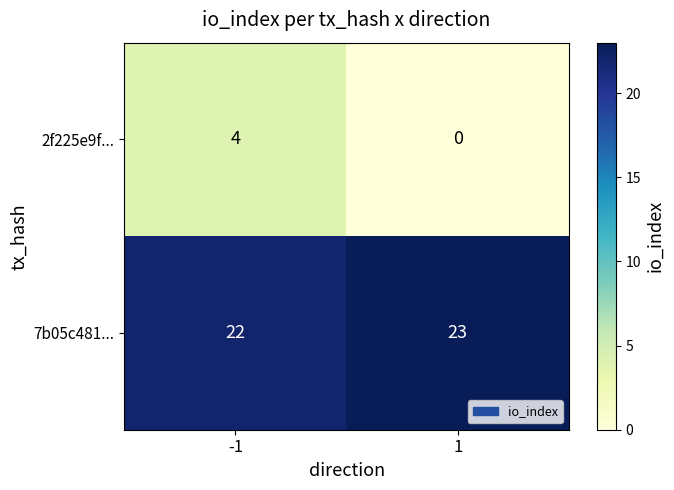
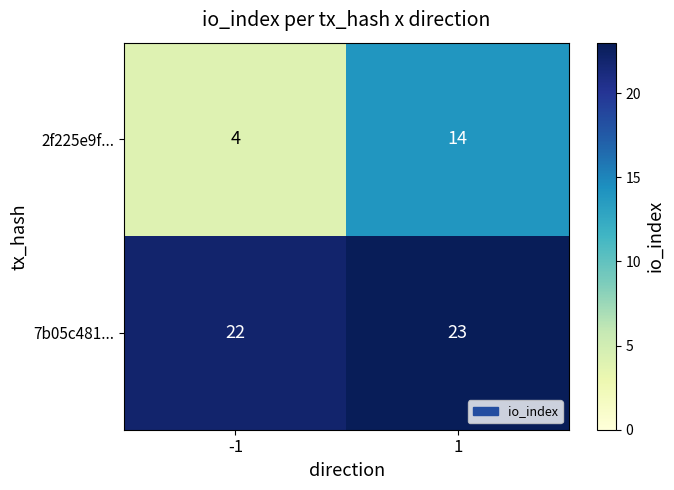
  {
    "2f225e9f...": {
      "-1": 4,
-     "1": 0
+     "1": 14
    },
    "7b05c481...": {
      "-1": 22,
      "1": 23
    }
  }
